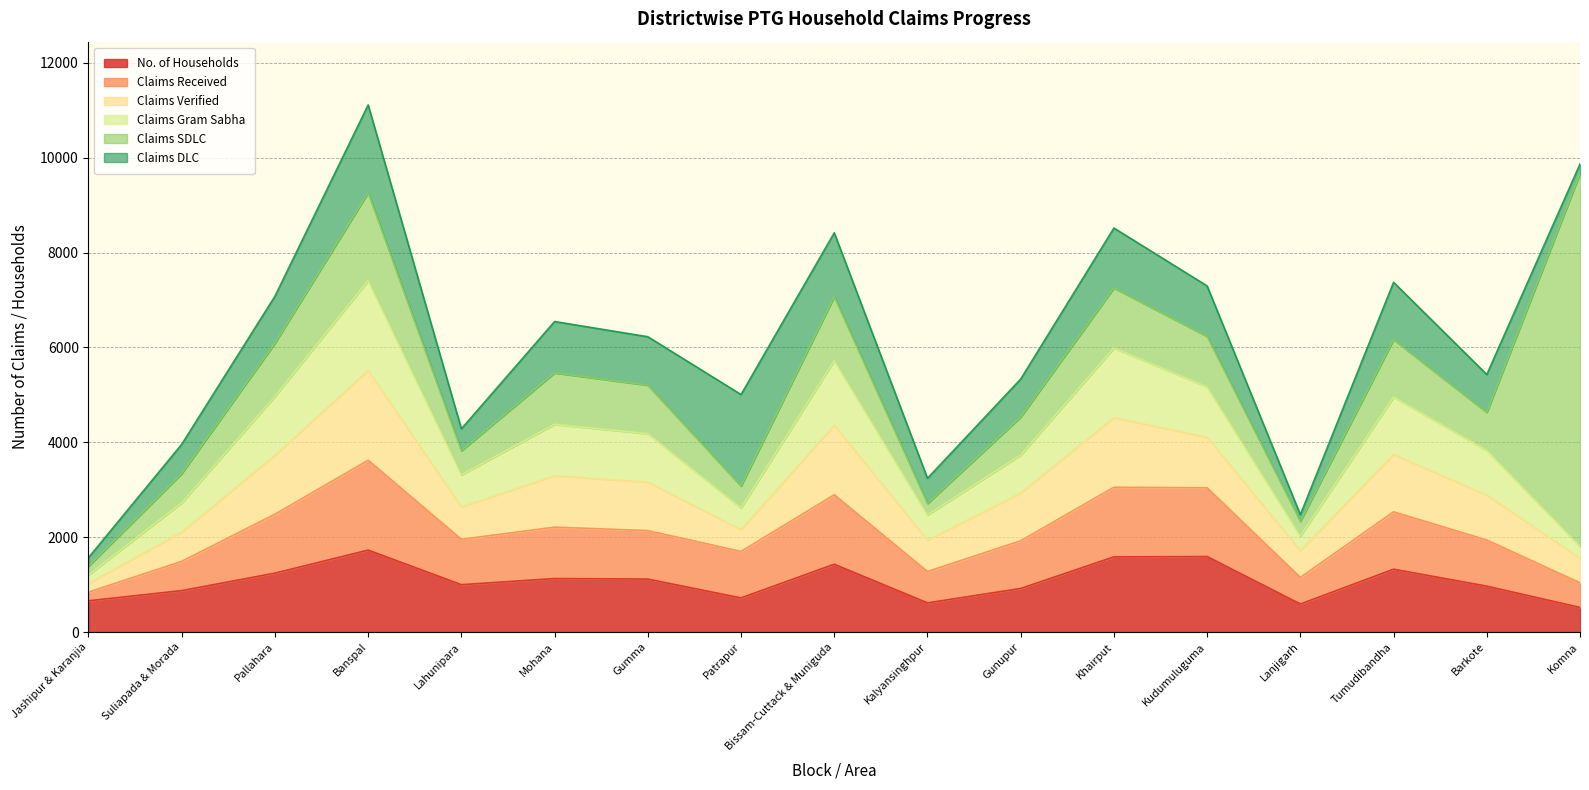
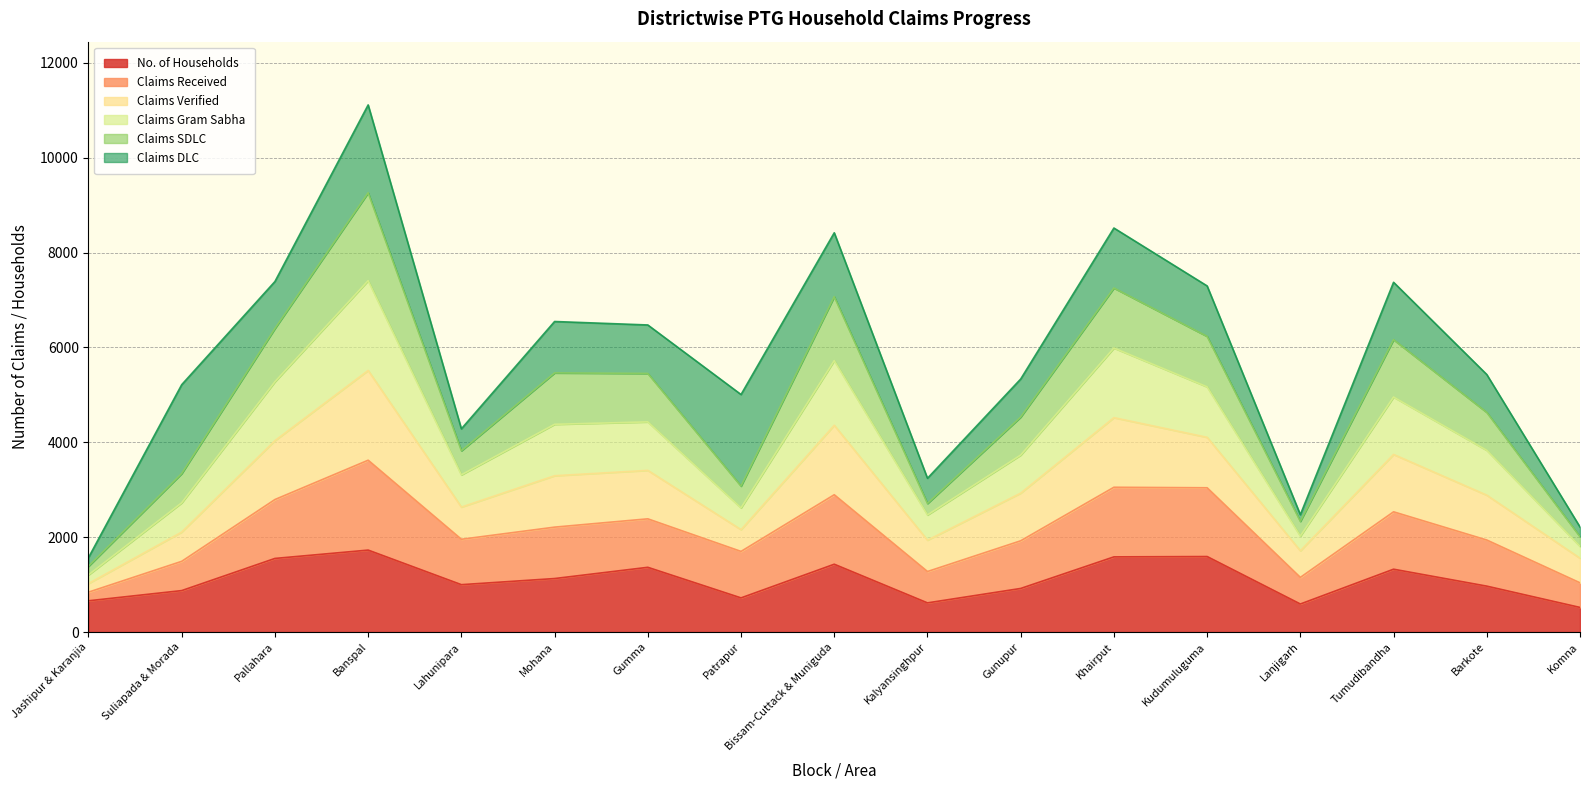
  {
    "No. of Households": {
      "Jashipur & Karanjia": 700,
      "Suliapada & Morada": 900,
-     "Pallahara": 1200,
+     "Pallahara": 1600,
      "Banspal": 1700,
      "Lahunipara": 1000,
      "Mohana": 1100,
-     "Gumma": 1100,
+     "Gumma": 1400,
      "Patrapur": 700,
      "Bissam-Cuttack & Muniguda": 1400,
      "Kalyansinghpur": 600,
      "Gunupur": 900,
      "Khairput": 1600,
      "Kudumuluguma": 1600,
      "Lanjigarh": 600,
      "Tumudibandha": 1300,
      "Barkote": 1000,
      "Komna": 500
    },
    "Claims Received": {
      "Jashipur & Karanjia": 200,
      "Suliapada & Morada": 600,
      "Pallahara": 1200,
      "Banspal": 1900,
      "Lahunipara": 1000,
      "Mohana": 1100,
      "Gumma": 1000,
      "Patrapur": 1000,
      "Bissam-Cuttack & Muniguda": 1500,
      "Kalyansinghpur": 700,
      "Gunupur": 1000,
      "Khairput": 1500,
      "Kudumuluguma": 1500,
      "Lanjigarh": 600,
      "Tumudibandha": 1200,
      "Barkote": 1000,
      "Komna": 500
    },
    "Claims SDLC": {
      "Jashipur & Karanjia": 200,
      "Suliapada & Morada": 600,
      "Pallahara": 1100,
      "Banspal": 1900,
      "Lahunipara": 500,
      "Mohana": 1100,
      "Gumma": 1000,
      "Patrapur": 500,
      "Bissam-Cuttack & Muniguda": 1300,
      "Kalyansinghpur": 200,
      "Gunupur": 800,
      "Khairput": 1300,
      "Kudumuluguma": 1100,
      "Lanjigarh": 300,
      "Tumudibandha": 1200,
      "Barkote": 800,
-     "Komna": 7900
+     "Komna": 200
    },
    "Claims DLC": {
      "Jashipur & Karanjia": 200,
-     "Suliapada & Morada": 600,
+     "Suliapada & Morada": 1900,
      "Pallahara": 1000,
      "Banspal": 1900,
      "Lahunipara": 500,
      "Mohana": 1100,
      "Gumma": 1000,
      "Patrapur": 1900,
      "Bissam-Cuttack & Muniguda": 1300,
      "Kalyansinghpur": 500,
      "Gunupur": 800,
      "Khairput": 1300,
      "Kudumuluguma": 1100,
      "Lanjigarh": 100,
      "Tumudibandha": 1200,
      "Barkote": 800,
      "Komna": 200
    }
  }
